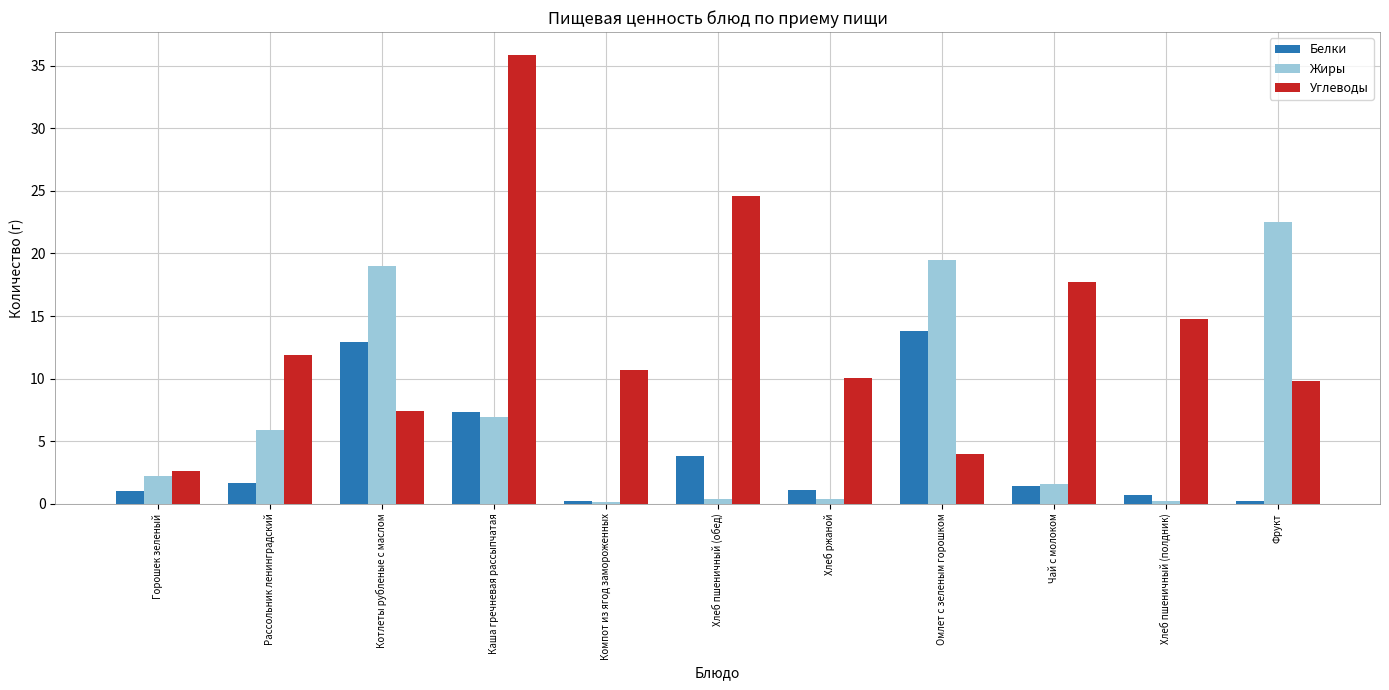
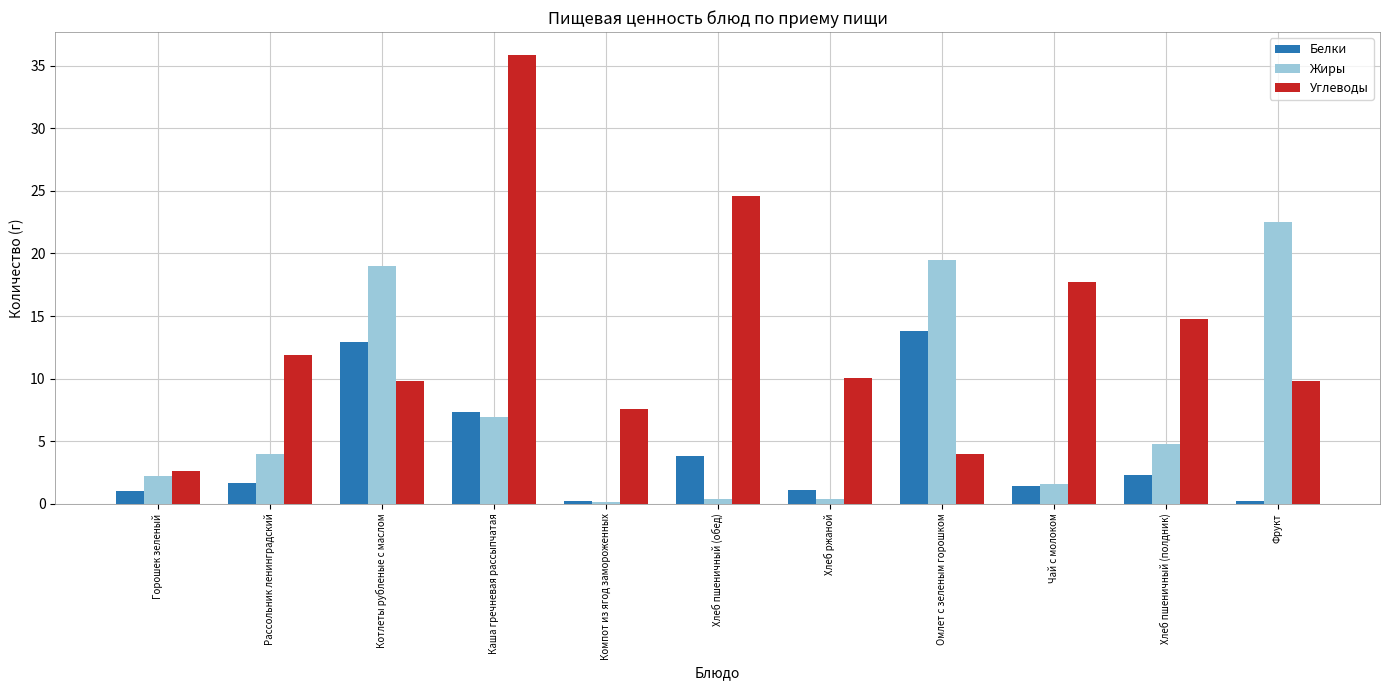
  {
    "Белки": {
      "Горошек зеленый": 1.1,
      "Рассольник ленинградский": 1.7,
      "Котлеты рубленые с маслом": 13.0,
      "Каша гречневая рассыпчатая": 7.4,
      "Компот из ягод замороженных": 0.2,
      "Хлеб пшеничный (обед)": 3.8,
      "Хлеб ржаной": 1.1,
      "Омлет с зеленым горошком": 13.8,
      "Чай с молоком": 1.4,
-     "Хлеб пшеничный (полдник)": 0.7,
+     "Хлеб пшеничный (полдник)": 2.3,
      "Фрукт": 0.2
    },
    "Жиры": {
      "Горошек зеленый": 2.2,
-     "Рассольник ленинградский": 5.9,
+     "Рассольник ленинградский": 4.0,
      "Котлеты рубленые с маслом": 19.0,
      "Каша гречневая рассыпчатая": 6.9,
      "Хлеб пшеничный (обед)": 0.4,
      "Хлеб ржаной": 0.4,
      "Омлет с зеленым горошком": 19.5,
      "Чай с молоком": 1.6,
-     "Хлеб пшеничный (полдник)": 0.2,
+     "Хлеб пшеничный (полдник)": 4.8,
      "Фрукт": 22.5
    },
    "Углеводы": {
      "Горошек зеленый": 2.6,
      "Рассольник ленинградский": 11.9,
-     "Котлеты рубленые с маслом": 7.4,
+     "Котлеты рубленые с маслом": 9.8,
      "Каша гречневая рассыпчатая": 35.9,
-     "Компот из ягод замороженных": 10.7,
+     "Компот из ягод замороженных": 7.6,
      "Хлеб пшеничный (обед)": 24.6,
      "Хлеб ржаной": 10.0,
      "Омлет с зеленым горошком": 4.0,
      "Чай с молоком": 17.7,
      "Хлеб пшеничный (полдник)": 14.8,
      "Фрукт": 9.8
    }
  }
